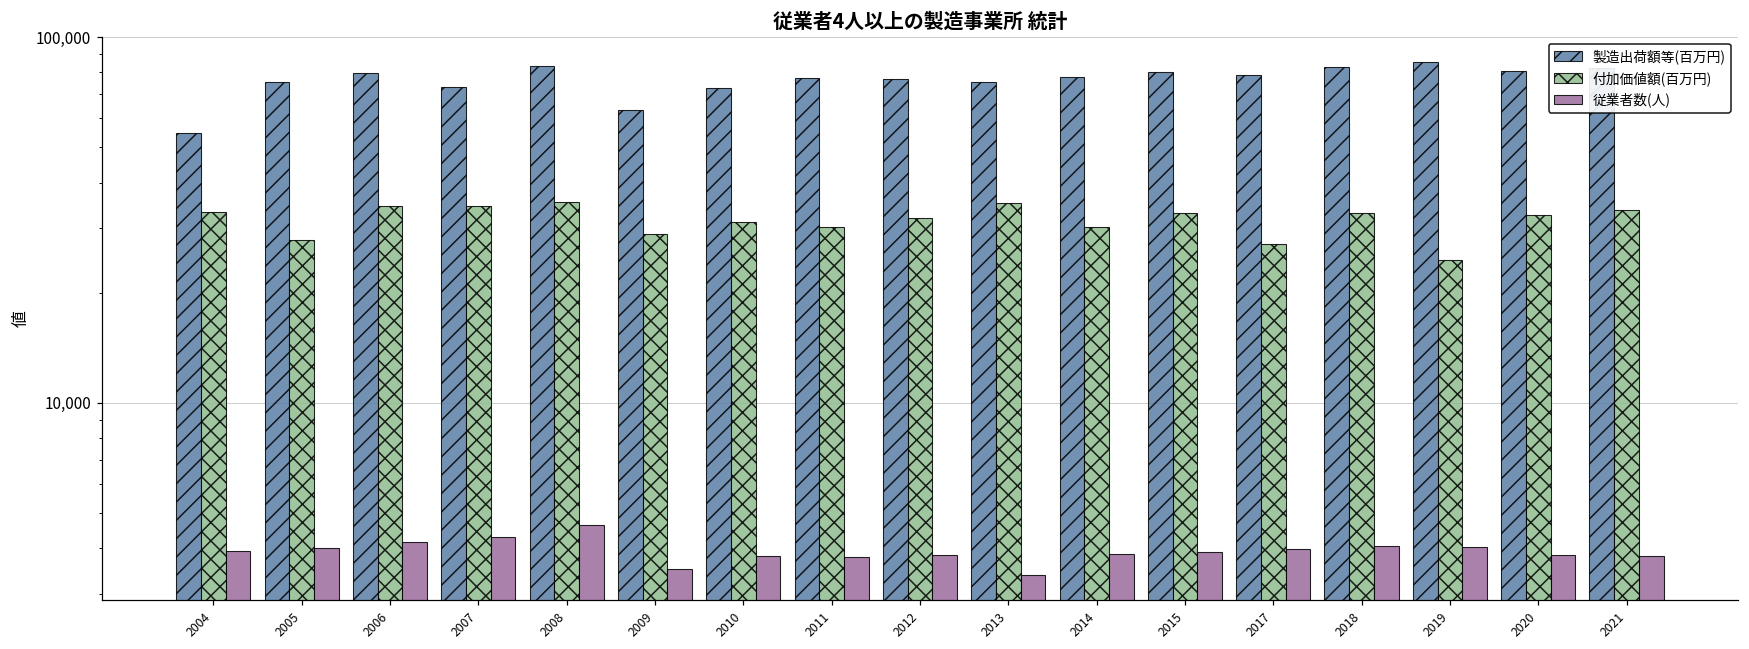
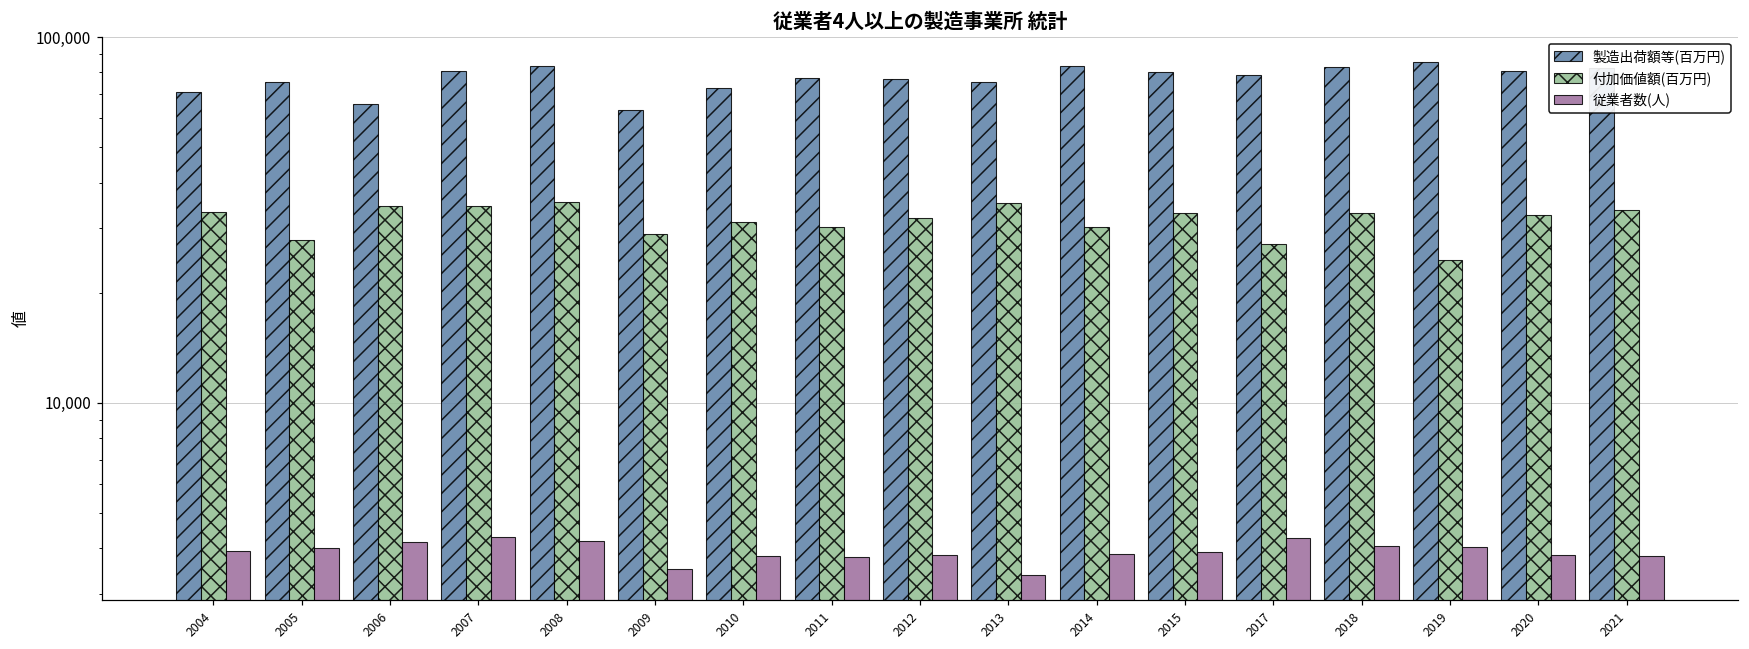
  {
    "製造出荷額等(百万円)": {
-     "2004": "55,000",
+     "2004": "71,000",
      "2005": "75,000",
-     "2006": "80,000",
-     "2007": "73,000",
+     "2006": "66,000",
+     "2007": "81,000",
      "2008": "84,000",
      "2009": "63,000",
      "2010": "73,000",
      "2011": "77,000",
      "2012": "77,000",
      "2013": "75,000",
-     "2014": "78,000",
+     "2014": "84,000",
      "2015": "80,000",
      "2017": "79,000",
      "2018": "83,000",
      "2019": "85,000",
      "2020": "81,000"
    },
    "付加価値額(百万円)": {
      "2004": "33,000",
      "2005": "28,000",
      "2006": "35,000",
      "2007": "35,000",
      "2008": "35,000",
      "2009": "29,000",
      "2010": "31,000",
      "2011": "30,000",
      "2012": "32,000",
      "2013": "35,000",
      "2014": "30,000",
      "2015": "33,000",
      "2017": "27,000",
      "2018": "33,000",
      "2019": "25,000",
      "2020": "33,000",
      "2021": "34,000"
    },
    "従業者数(人)": {
      "2004": "3,900",
      "2005": "4,000",
      "2006": "4,200",
      "2007": "4,300",
-     "2008": "4,600",
+     "2008": "4,200",
      "2009": "3,500",
      "2010": "3,800",
      "2011": "3,800",
      "2012": "3,800",
      "2013": "3,400",
      "2014": "3,900",
      "2015": "3,900",
-     "2017": "4,000",
+     "2017": "4,300",
      "2018": "4,100",
      "2019": "4,000",
      "2020": "3,800",
      "2021": "3,800"
    }
  }
